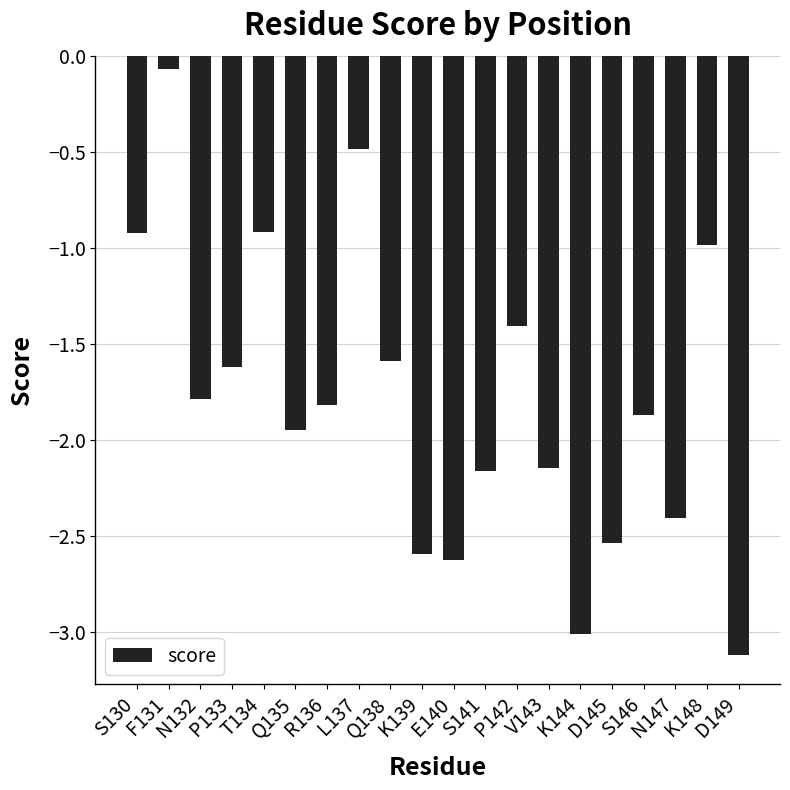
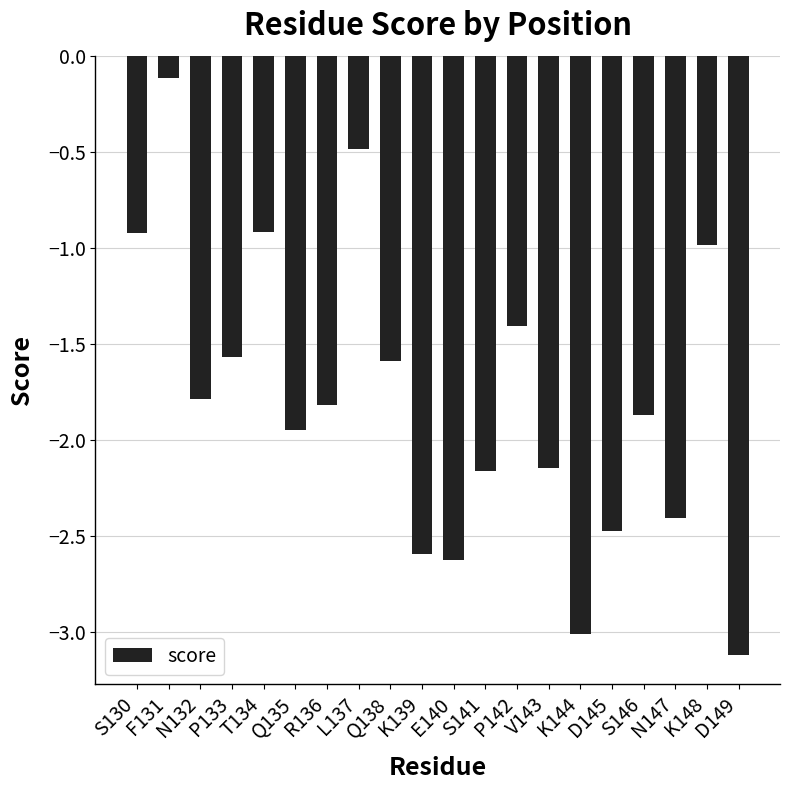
  {
    "S130": -0.92,
-   "F131": -0.07,
+   "F131": -0.11,
    "N132": -1.79,
-   "P133": -1.62,
+   "P133": -1.56,
    "T134": -0.92,
    "Q135": -1.95,
    "R136": -1.81,
    "L137": -0.49,
    "Q138": -1.59,
    "K139": -2.59,
    "E140": -2.62,
    "S141": -2.16,
    "P142": -1.41,
    "V143": -2.14,
    "K144": -3.01,
-   "D145": -2.53,
+   "D145": -2.47,
    "S146": -1.87,
    "N147": -2.41,
    "K148": -0.98,
    "D149": -3.11
  }
